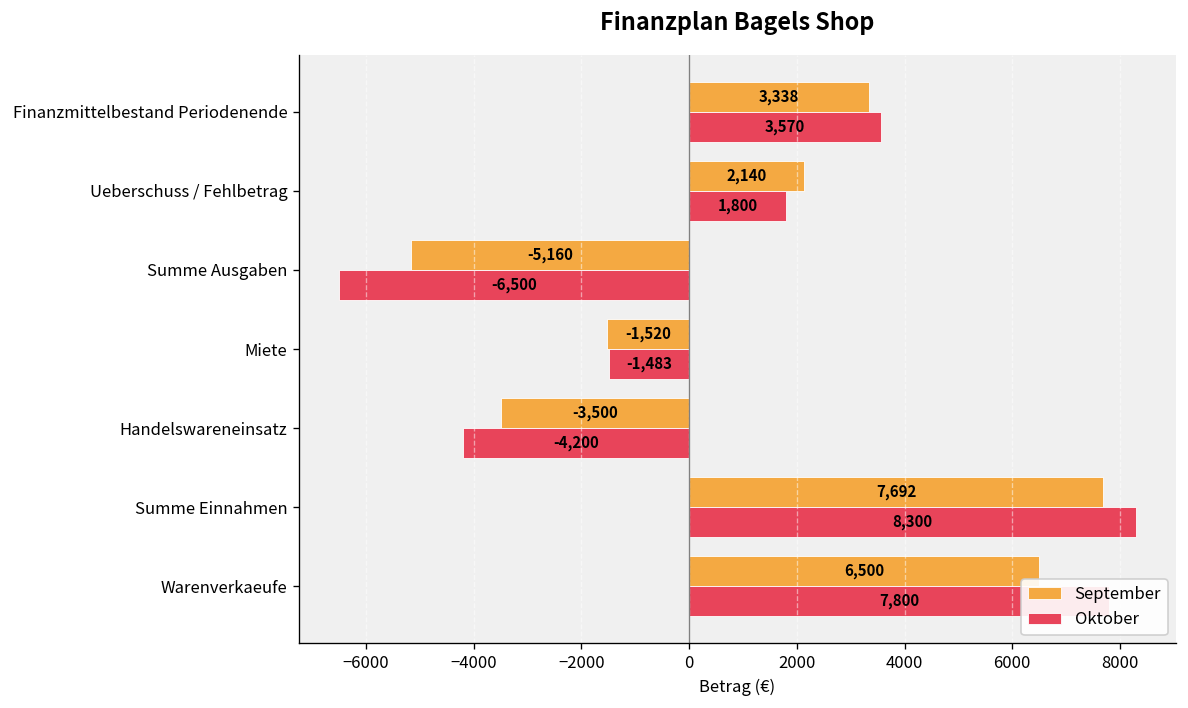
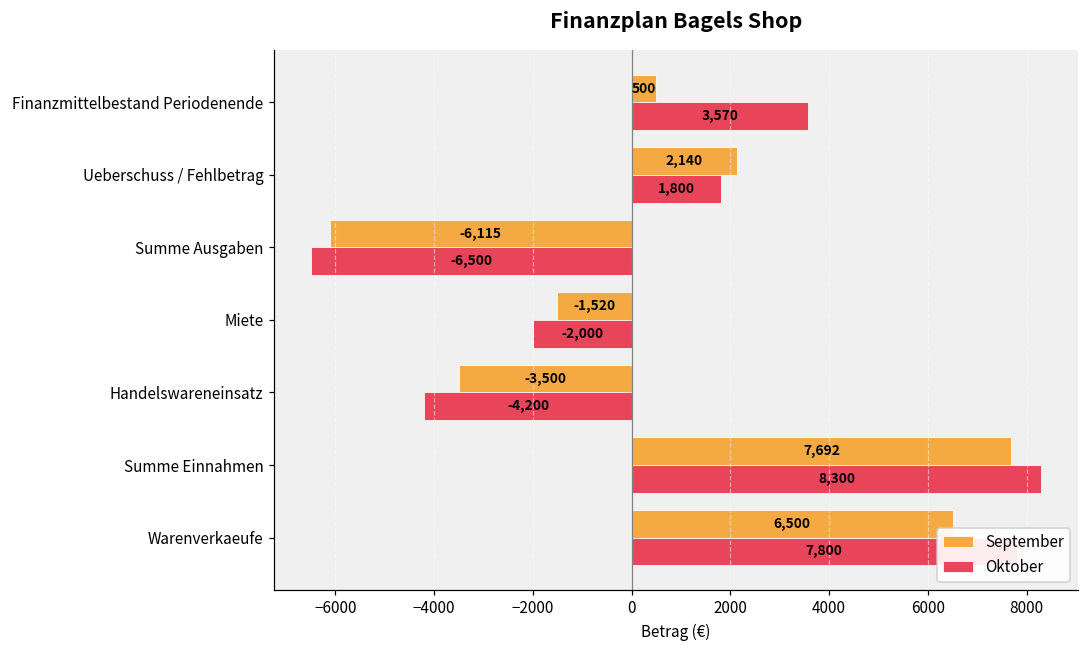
  {
    "September": {
-     "Finanzmittelbestand Periodenende": "3,338",
+     "Finanzmittelbestand Periodenende": "500",
      "Ueberschuss / Fehlbetrag": "2,140",
-     "Summe Ausgaben": "-5,160",
+     "Summe Ausgaben": "-6,115",
      "Miete": "-1,520",
      "Handelswareneinsatz": "-3,500",
      "Summe Einnahmen": "7,692",
      "Warenverkaeufe": "6,500"
    },
    "Oktober": {
      "Finanzmittelbestand Periodenende": "3,570",
      "Ueberschuss / Fehlbetrag": "1,800",
      "Summe Ausgaben": "-6,500",
-     "Miete": "-1,483",
+     "Miete": "-2,000",
      "Handelswareneinsatz": "-4,200",
      "Summe Einnahmen": "8,300"
    }
  }
